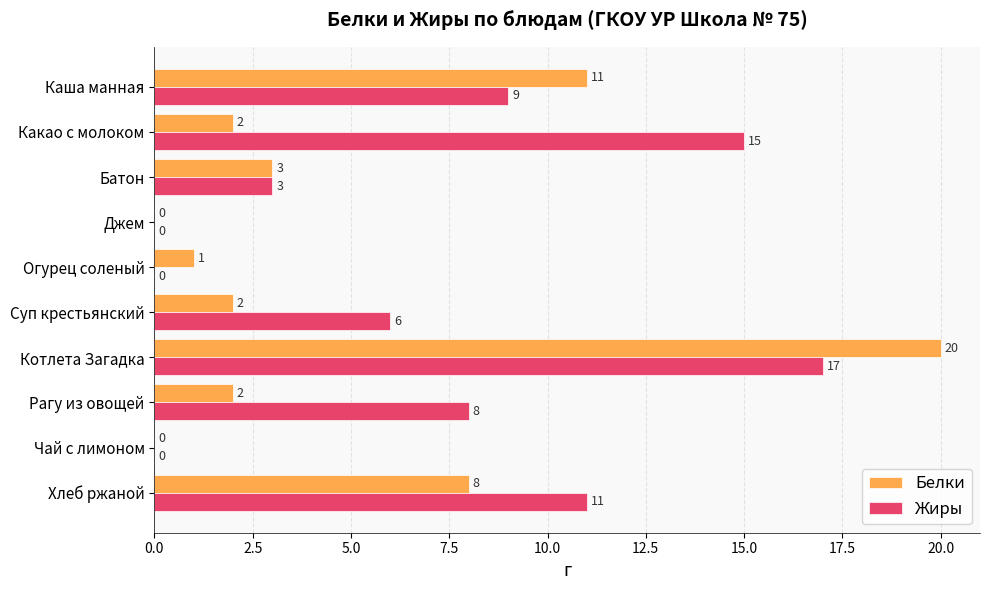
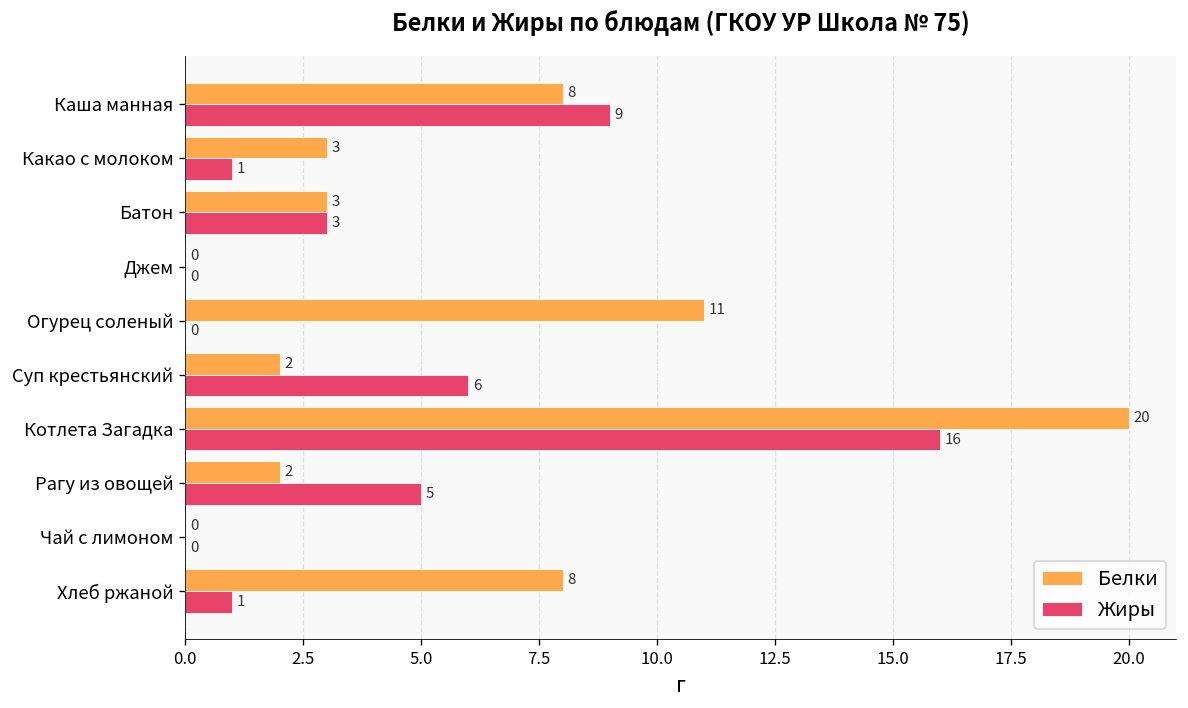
  {
    "Белки": {
-     "Каша манная": 11,
-     "Какао с молоком": 2,
+     "Каша манная": 8,
+     "Какао с молоком": 3,
      "Батон": 3,
      "Джем": 0,
-     "Огурец соленый": 1,
+     "Огурец соленый": 11,
      "Суп крестьянский": 2,
      "Котлета Загадка": 20,
      "Рагу из овощей": 2,
      "Чай с лимоном": 0,
      "Хлеб ржаной": 8
    },
    "Жиры": {
      "Каша манная": 9,
-     "Какао с молоком": 15,
+     "Какао с молоком": 1,
      "Батон": 3,
      "Джем": 0,
      "Огурец соленый": 0,
      "Суп крестьянский": 6,
-     "Котлета Загадка": 17,
-     "Рагу из овощей": 8,
+     "Котлета Загадка": 16,
+     "Рагу из овощей": 5,
      "Чай с лимоном": 0,
-     "Хлеб ржаной": 11
+     "Хлеб ржаной": 1
    }
  }
